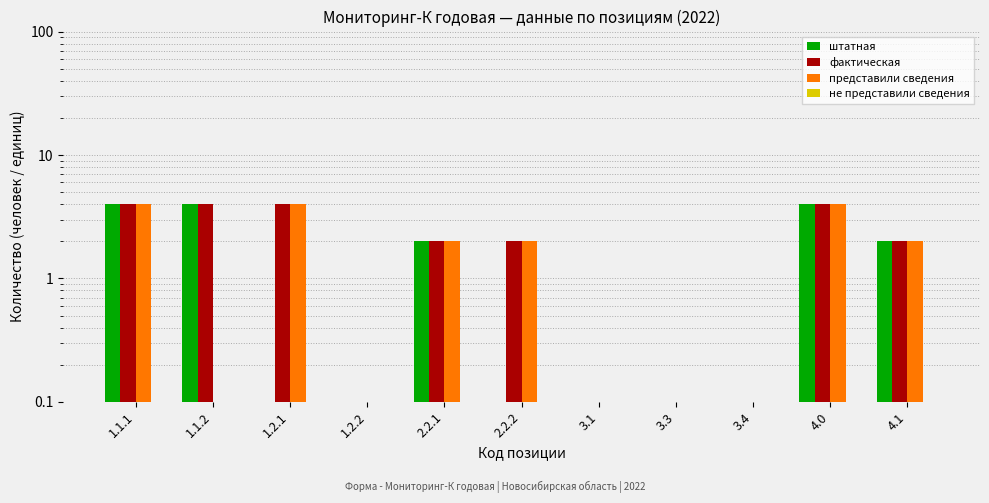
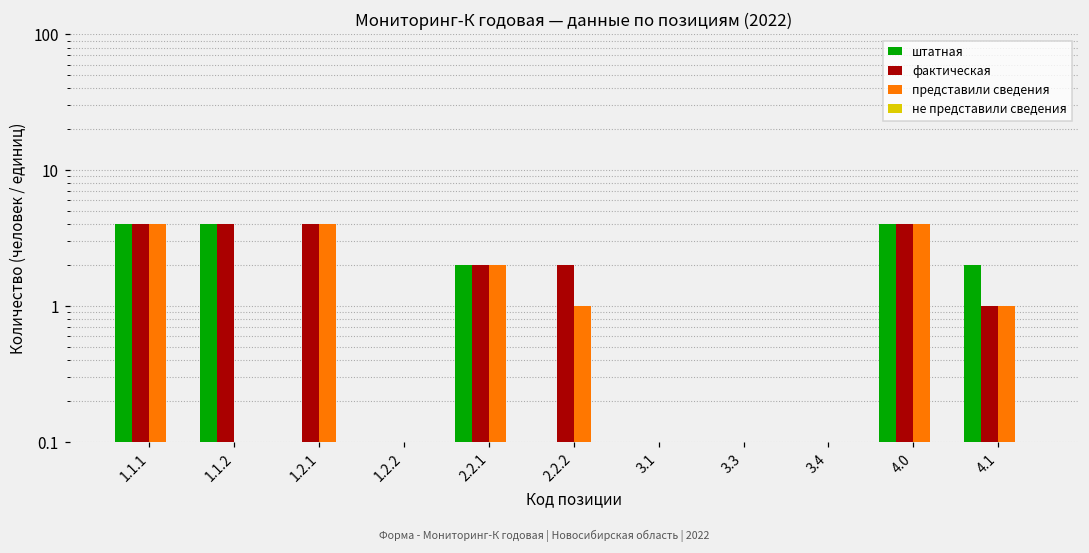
  {
    "штатная": {
      "1.1.1": 4.0,
      "1.1.2": 4.0,
      "2.2.1": 2.0,
      "4.0": 4.0,
      "4.1": 2.0
    },
    "фактическая": {
      "1.1.1": 4.0,
      "1.1.2": 4.0,
      "1.2.1": 4.0,
      "2.2.1": 2.0,
      "2.2.2": 2.0,
      "4.0": 4.0,
-     "4.1": 2.0
+     "4.1": 1.0
    },
    "представили сведения": {
      "1.1.1": 4.0,
      "1.2.1": 4.0,
      "2.2.1": 2.0,
-     "2.2.2": 2.0,
+     "2.2.2": 1.0,
      "4.0": 4.0,
-     "4.1": 2.0
+     "4.1": 1.0
    }
  }
